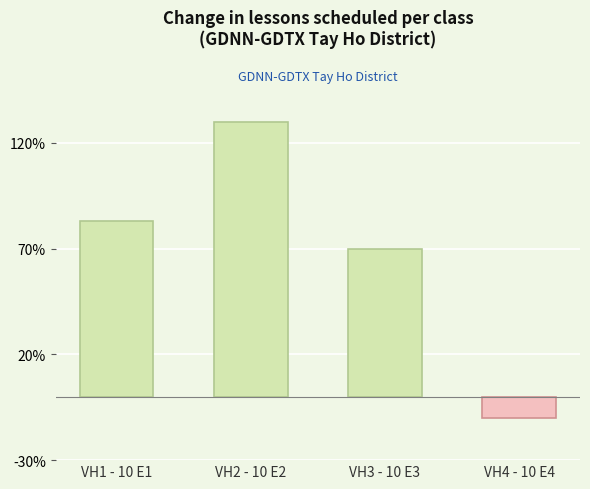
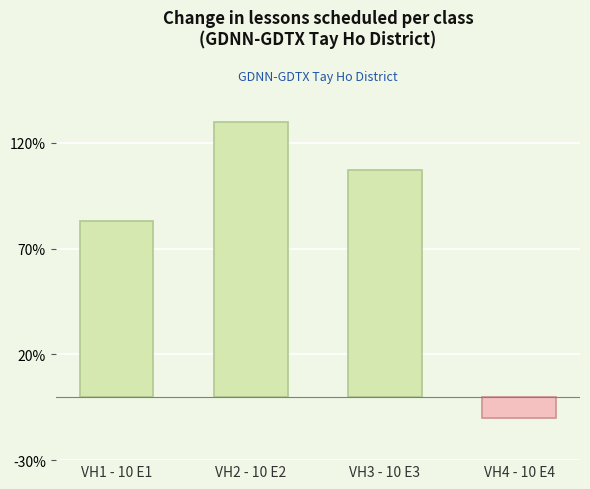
  {
    "VH1 - 10 E1": "83%",
    "VH2 - 10 E2": "130%",
-   "VH3 - 10 E3": "70%",
+   "VH3 - 10 E3": "107%",
    "VH4 - 10 E4": "-10%"
  }
